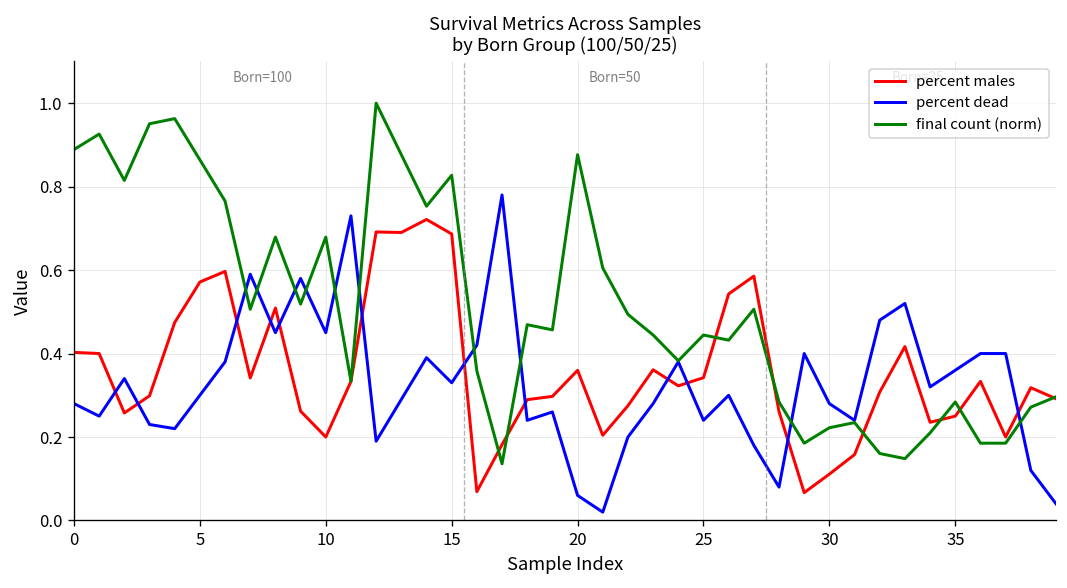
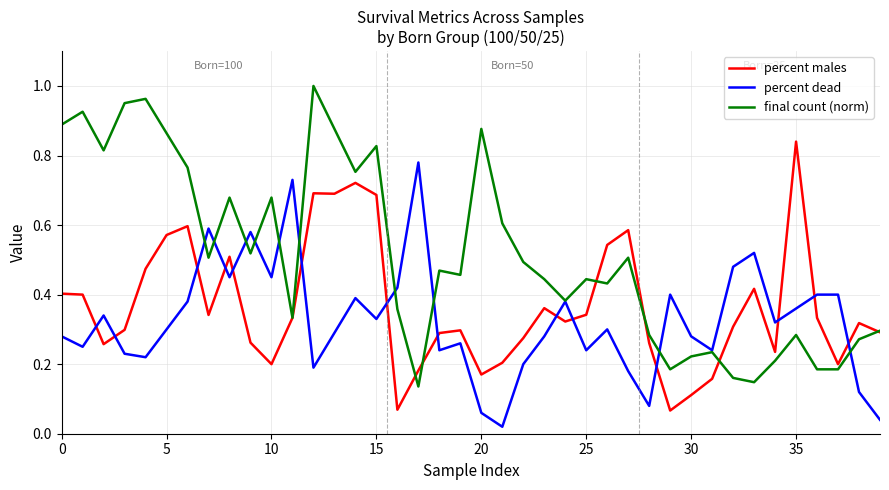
  {
    "percent males": {
      "0": 0.40,
      "5": 0.57,
      "10": 0.20,
      "15": 0.69,
-     "20": 0.36,
+     "20": 0.17,
      "25": 0.34,
      "30": 0.11,
-     "35": 0.25
+     "35": 0.84
    },
    "percent dead": {
      "0": 0.28,
      "5": 0.30,
      "10": 0.45,
      "15": 0.33,
      "20": 0.06,
      "25": 0.24,
      "30": 0.28,
      "35": 0.36
    },
    "final count (norm)": {
      "0": 0.89,
      "5": 0.86,
      "10": 0.68,
      "15": 0.83,
      "20": 0.88,
      "25": 0.44,
      "30": 0.22,
      "35": 0.28
    }
  }
